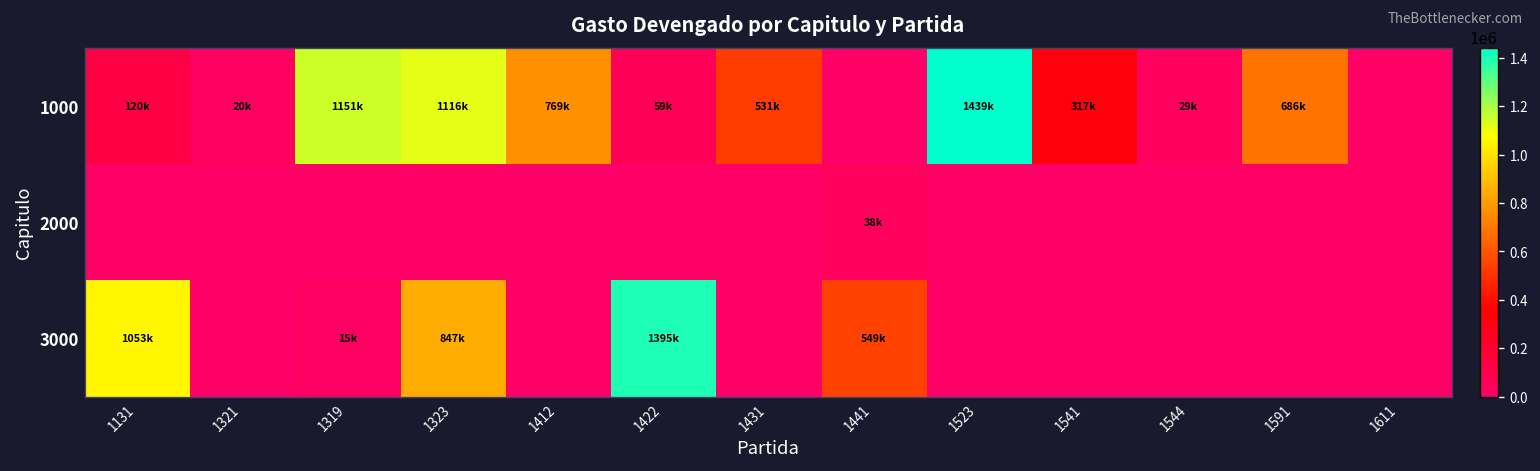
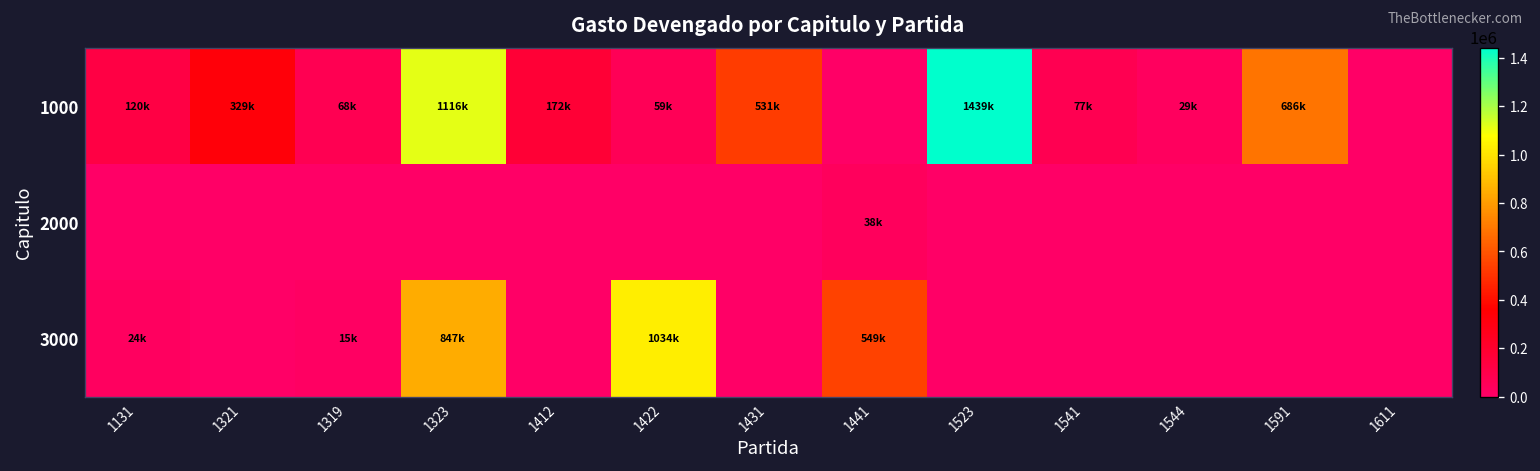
  {
    "1000": {
      "1131": "120k",
-     "1321": "20k",
-     "1319": "1151k",
+     "1321": "329k",
+     "1319": "68k",
      "1323": "1116k",
-     "1412": "769k",
+     "1412": "172k",
      "1422": "59k",
      "1431": "531k",
      "1523": "1439k",
-     "1541": "317k",
+     "1541": "77k",
      "1544": "29k",
      "1591": "686k"
    },
    "2000": {
      "1441": "38k"
    },
    "3000": {
-     "1131": "1053k",
+     "1131": "24k",
      "1319": "15k",
      "1323": "847k",
-     "1422": "1395k",
+     "1422": "1034k",
      "1441": "549k"
    }
  }
